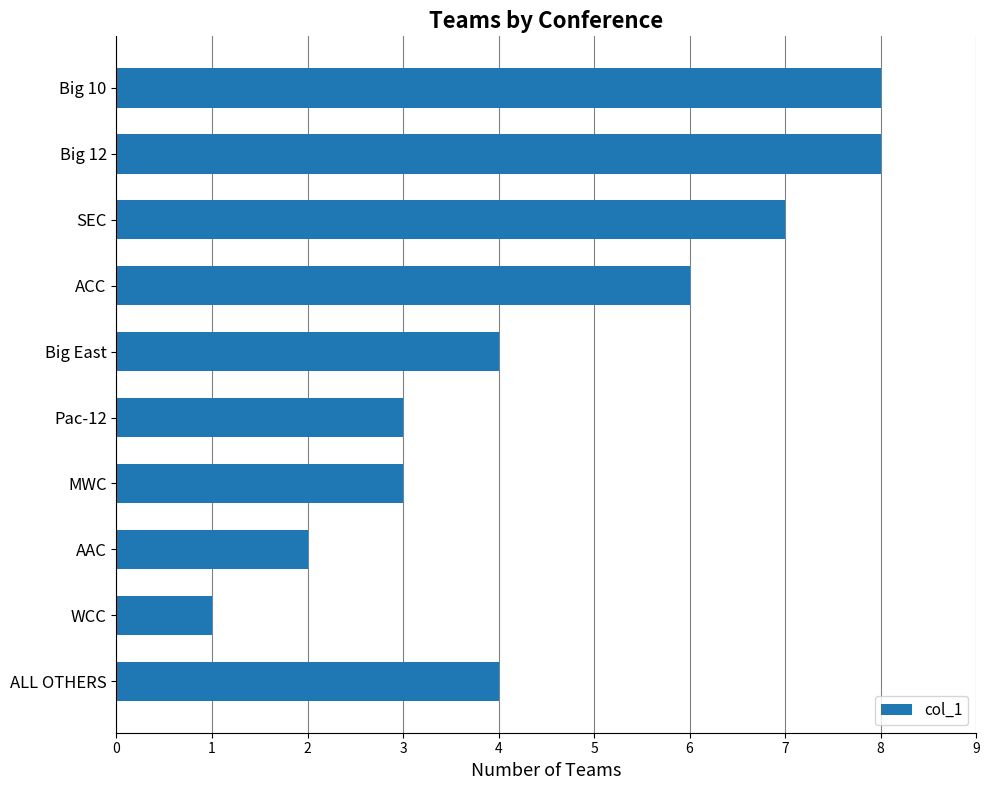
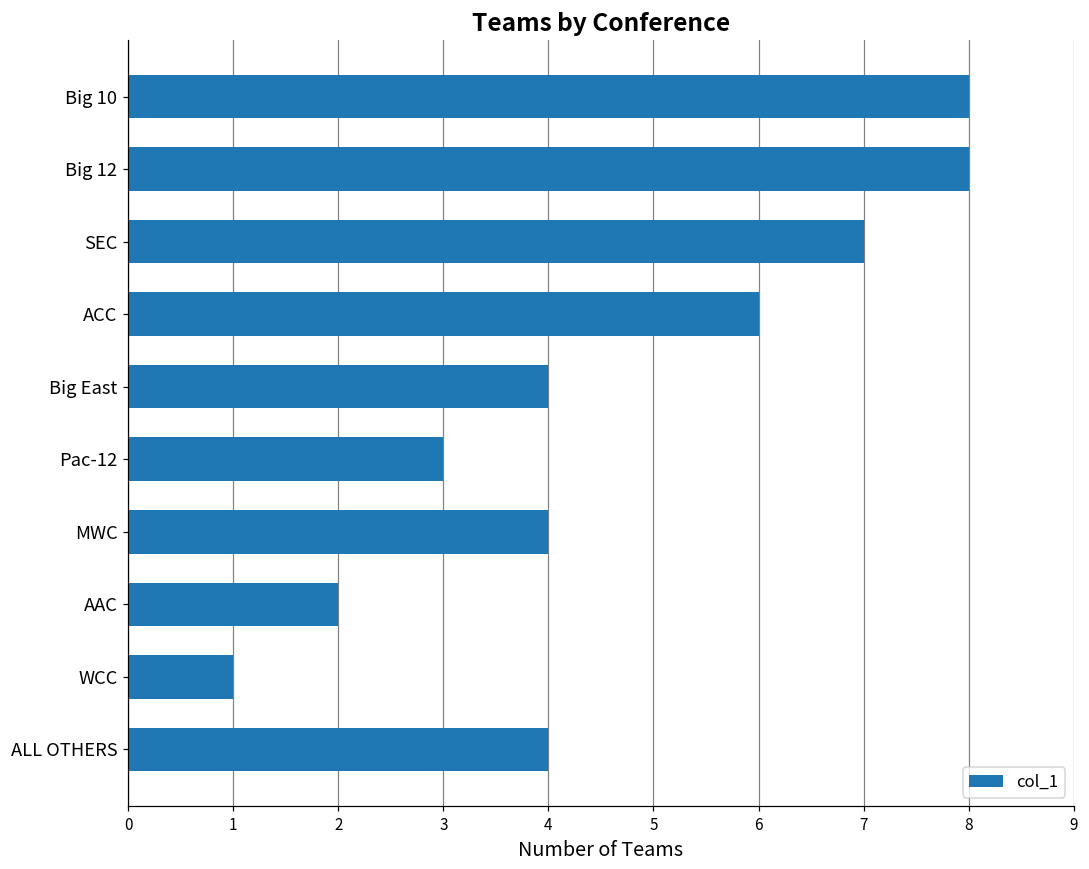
  {
    "Big 10": 8,
    "Big 12": 8,
    "SEC": 7,
    "ACC": 6,
    "Big East": 4,
    "Pac-12": 3,
-   "MWC": 3,
+   "MWC": 4,
    "AAC": 2,
    "WCC": 1,
    "ALL OTHERS": 4
  }
